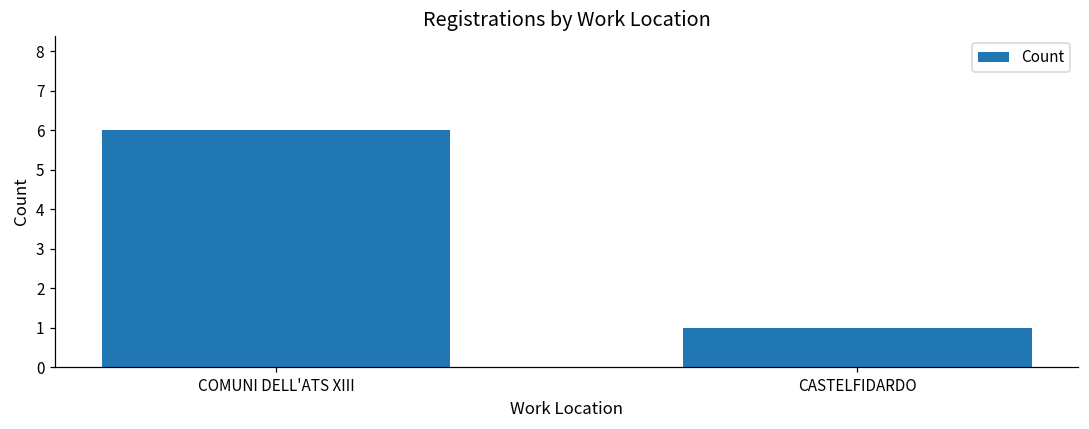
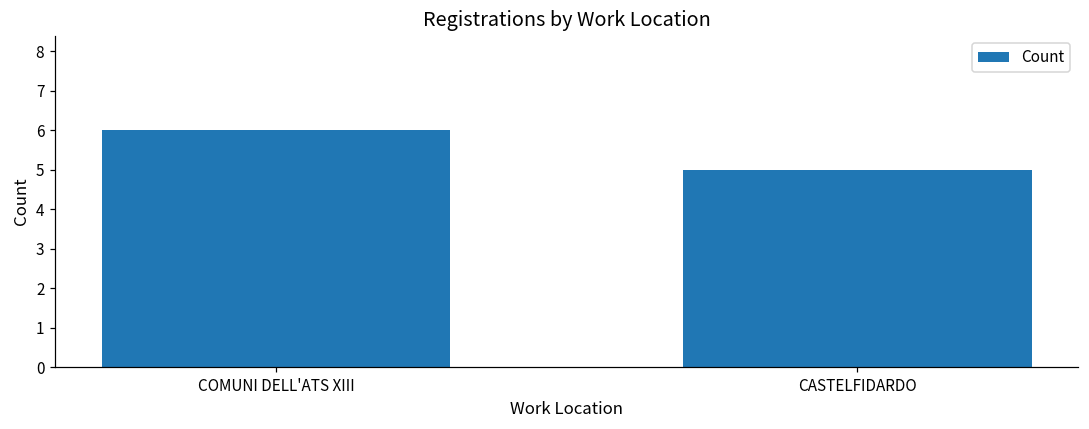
  {
    "COMUNI DELL'ATS XIII": 6,
-   "CASTELFIDARDO": 1
+   "CASTELFIDARDO": 5
  }
